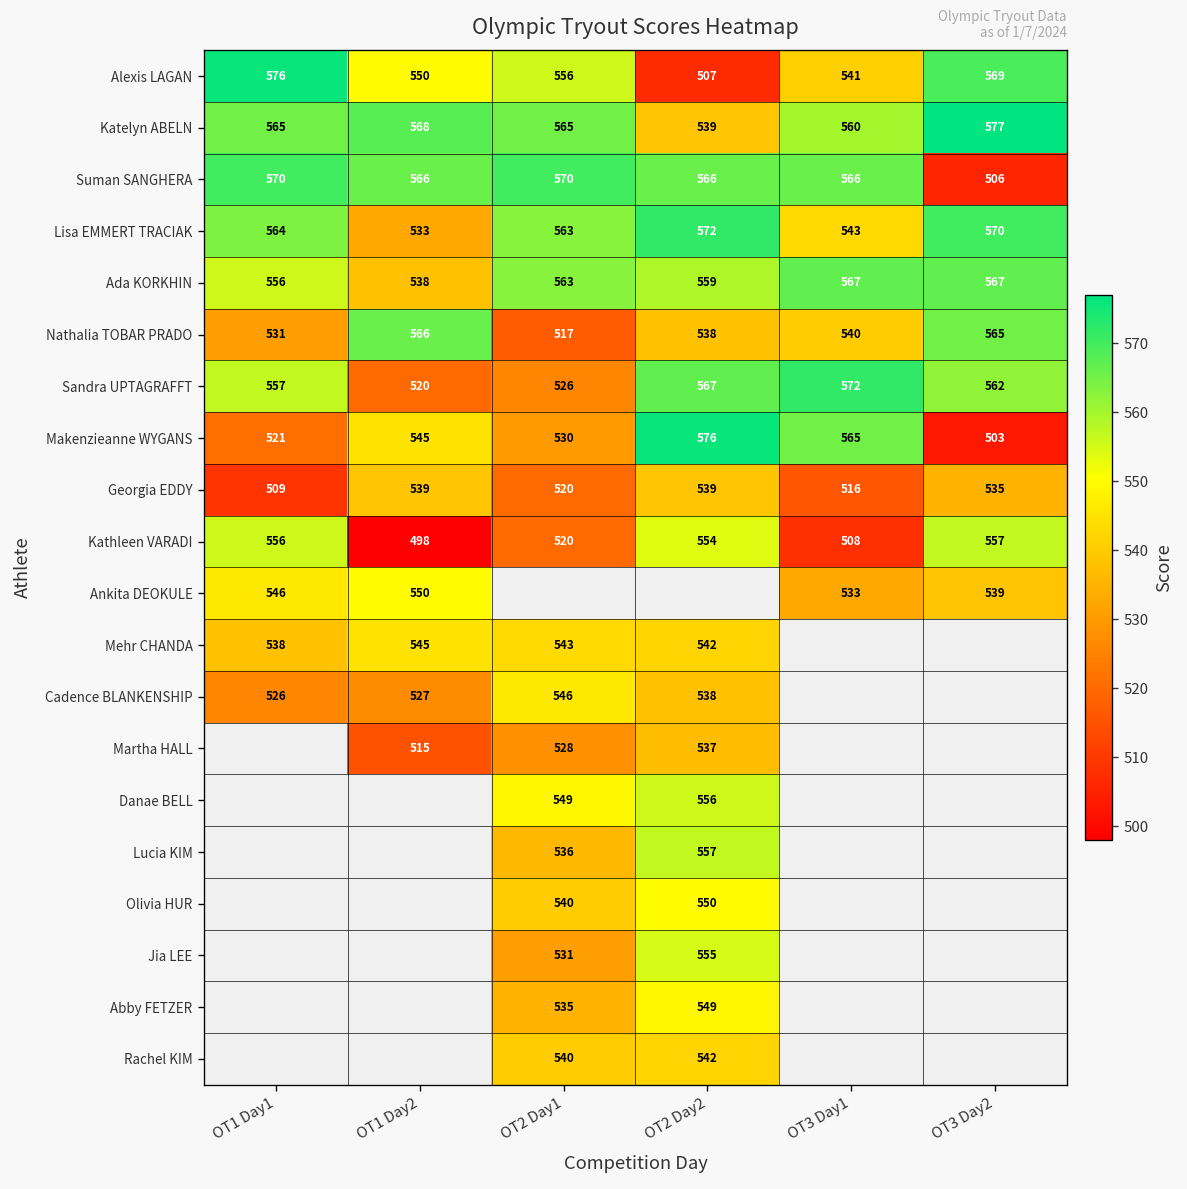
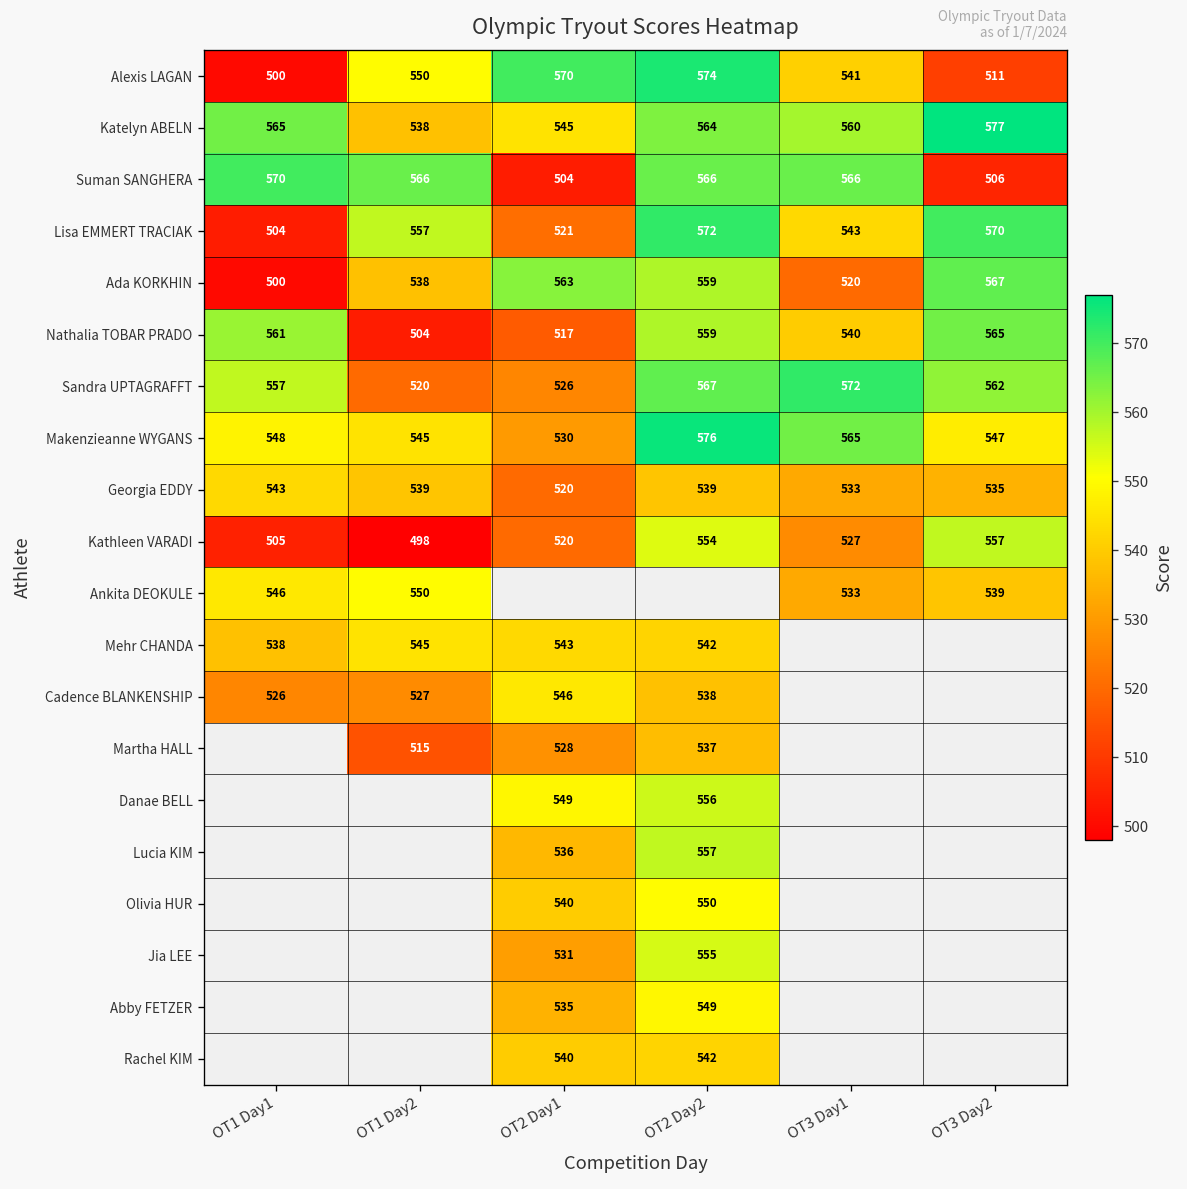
  {
    "Alexis LAGAN": {
-     "OT1 Day1": 576,
+     "OT1 Day1": 500,
      "OT1 Day2": 550,
-     "OT2 Day1": 556,
-     "OT2 Day2": 507,
+     "OT2 Day1": 570,
+     "OT2 Day2": 574,
      "OT3 Day1": 541,
-     "OT3 Day2": 569
+     "OT3 Day2": 511
    },
    "Katelyn ABELN": {
      "OT1 Day1": 565,
-     "OT1 Day2": 568,
-     "OT2 Day1": 565,
-     "OT2 Day2": 539,
+     "OT1 Day2": 538,
+     "OT2 Day1": 545,
+     "OT2 Day2": 564,
      "OT3 Day1": 560,
      "OT3 Day2": 577
    },
    "Suman SANGHERA": {
      "OT1 Day1": 570,
      "OT1 Day2": 566,
-     "OT2 Day1": 570,
+     "OT2 Day1": 504,
      "OT2 Day2": 566,
      "OT3 Day1": 566,
      "OT3 Day2": 506
    },
    "Lisa EMMERT TRACIAK": {
-     "OT1 Day1": 564,
-     "OT1 Day2": 533,
-     "OT2 Day1": 563,
+     "OT1 Day1": 504,
+     "OT1 Day2": 557,
+     "OT2 Day1": 521,
      "OT2 Day2": 572,
      "OT3 Day1": 543,
      "OT3 Day2": 570
    },
    "Ada KORKHIN": {
-     "OT1 Day1": 556,
+     "OT1 Day1": 500,
      "OT1 Day2": 538,
      "OT2 Day1": 563,
      "OT2 Day2": 559,
-     "OT3 Day1": 567,
+     "OT3 Day1": 520,
      "OT3 Day2": 567
    },
    "Nathalia TOBAR PRADO": {
-     "OT1 Day1": 531,
-     "OT1 Day2": 566,
+     "OT1 Day1": 561,
+     "OT1 Day2": 504,
      "OT2 Day1": 517,
-     "OT2 Day2": 538,
+     "OT2 Day2": 559,
      "OT3 Day1": 540,
      "OT3 Day2": 565
    },
    "Sandra UPTAGRAFFT": {
      "OT1 Day1": 557,
      "OT1 Day2": 520,
      "OT2 Day1": 526,
      "OT2 Day2": 567,
      "OT3 Day1": 572,
      "OT3 Day2": 562
    },
    "Makenzieanne WYGANS": {
-     "OT1 Day1": 521,
+     "OT1 Day1": 548,
      "OT1 Day2": 545,
      "OT2 Day1": 530,
      "OT2 Day2": 576,
      "OT3 Day1": 565,
-     "OT3 Day2": 503
+     "OT3 Day2": 547
    },
    "Georgia EDDY": {
-     "OT1 Day1": 509,
+     "OT1 Day1": 543,
      "OT1 Day2": 539,
      "OT2 Day1": 520,
      "OT2 Day2": 539,
-     "OT3 Day1": 516,
+     "OT3 Day1": 533,
      "OT3 Day2": 535
    },
    "Kathleen VARADI": {
-     "OT1 Day1": 556,
+     "OT1 Day1": 505,
      "OT1 Day2": 498,
      "OT2 Day1": 520,
      "OT2 Day2": 554,
-     "OT3 Day1": 508,
+     "OT3 Day1": 527,
      "OT3 Day2": 557
    },
    "Ankita DEOKULE": {
      "OT1 Day1": 546,
      "OT1 Day2": 550,
      "OT3 Day1": 533,
      "OT3 Day2": 539
    },
    "Mehr CHANDA": {
      "OT1 Day1": 538,
      "OT1 Day2": 545,
      "OT2 Day1": 543,
      "OT2 Day2": 542
    },
    "Cadence BLANKENSHIP": {
      "OT1 Day1": 526,
      "OT1 Day2": 527,
      "OT2 Day1": 546,
      "OT2 Day2": 538
    },
    "Martha HALL": {
      "OT1 Day2": 515,
      "OT2 Day1": 528,
      "OT2 Day2": 537
    },
    "Danae BELL": {
      "OT2 Day1": 549,
      "OT2 Day2": 556
    },
    "Lucia KIM": {
      "OT2 Day1": 536,
      "OT2 Day2": 557
    },
    "Olivia HUR": {
      "OT2 Day1": 540,
      "OT2 Day2": 550
    },
    "Jia LEE": {
      "OT2 Day1": 531,
      "OT2 Day2": 555
    },
    "Abby FETZER": {
      "OT2 Day1": 535,
      "OT2 Day2": 549
    },
    "Rachel KIM": {
      "OT2 Day1": 540,
      "OT2 Day2": 542
    }
  }
